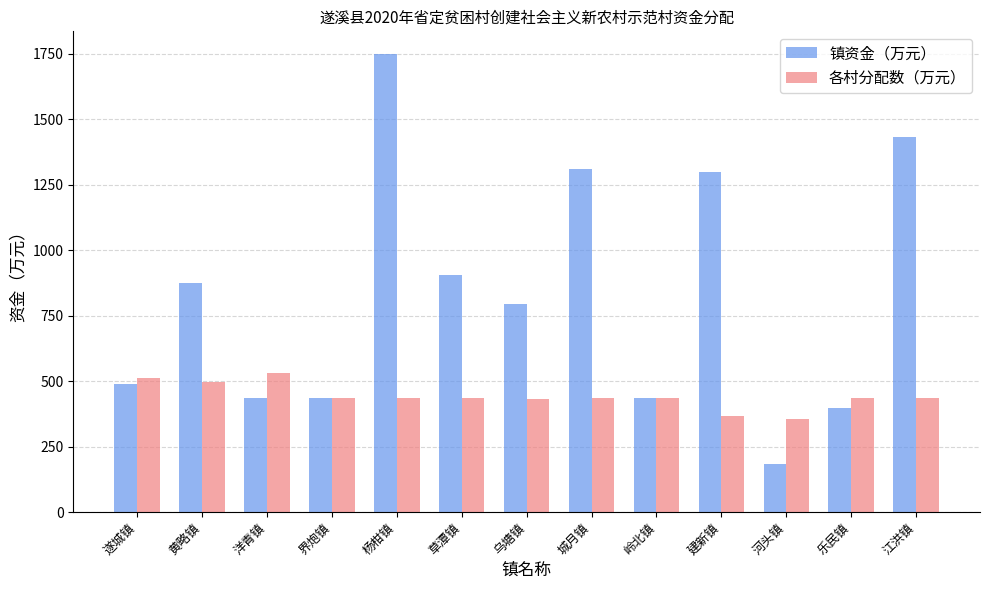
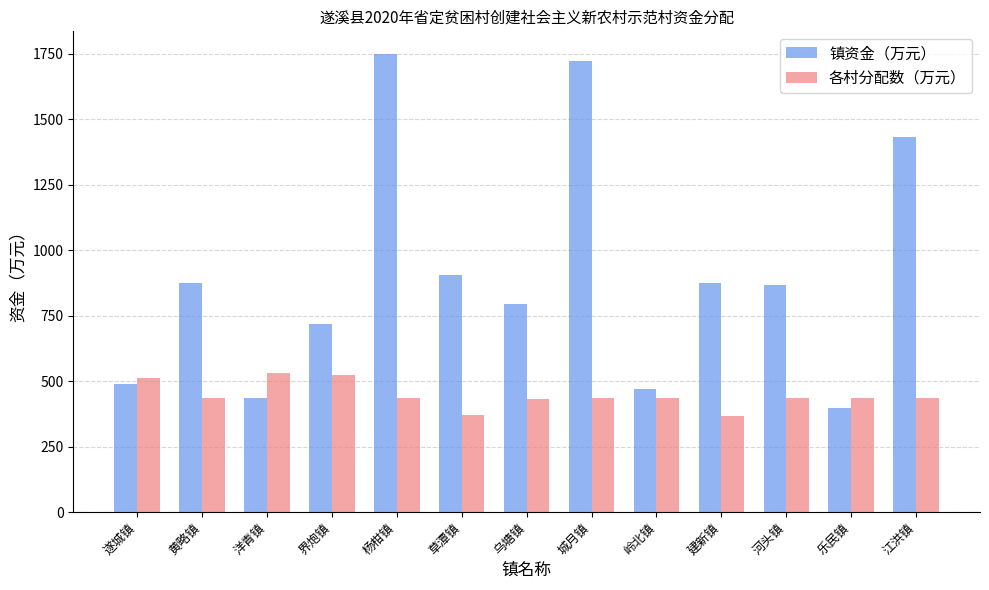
  {
    "镇资金（万元）": {
      "遂城镇": 490,
      "黄略镇": 870,
      "洋青镇": 440,
-     "界炮镇": 440,
+     "界炮镇": 720,
      "杨柑镇": 1750,
      "草潭镇": 910,
      "乌塘镇": 790,
-     "城月镇": 1310,
-     "岭北镇": 440,
-     "建新镇": 1300,
-     "河头镇": 180,
+     "城月镇": 1720,
+     "岭北镇": 470,
+     "建新镇": 870,
+     "河头镇": 870,
      "乐民镇": 400,
      "江洪镇": 1430
    },
    "各村分配数（万元）": {
      "遂城镇": 510,
-     "黄略镇": 500,
+     "黄略镇": 440,
      "洋青镇": 530,
-     "界炮镇": 440,
+     "界炮镇": 530,
      "杨柑镇": 440,
-     "草潭镇": 440,
+     "草潭镇": 370,
      "乌塘镇": 430,
      "城月镇": 440,
      "岭北镇": 440,
      "建新镇": 370,
-     "河头镇": 360,
+     "河头镇": 440,
      "乐民镇": 440,
      "江洪镇": 440
    }
  }
